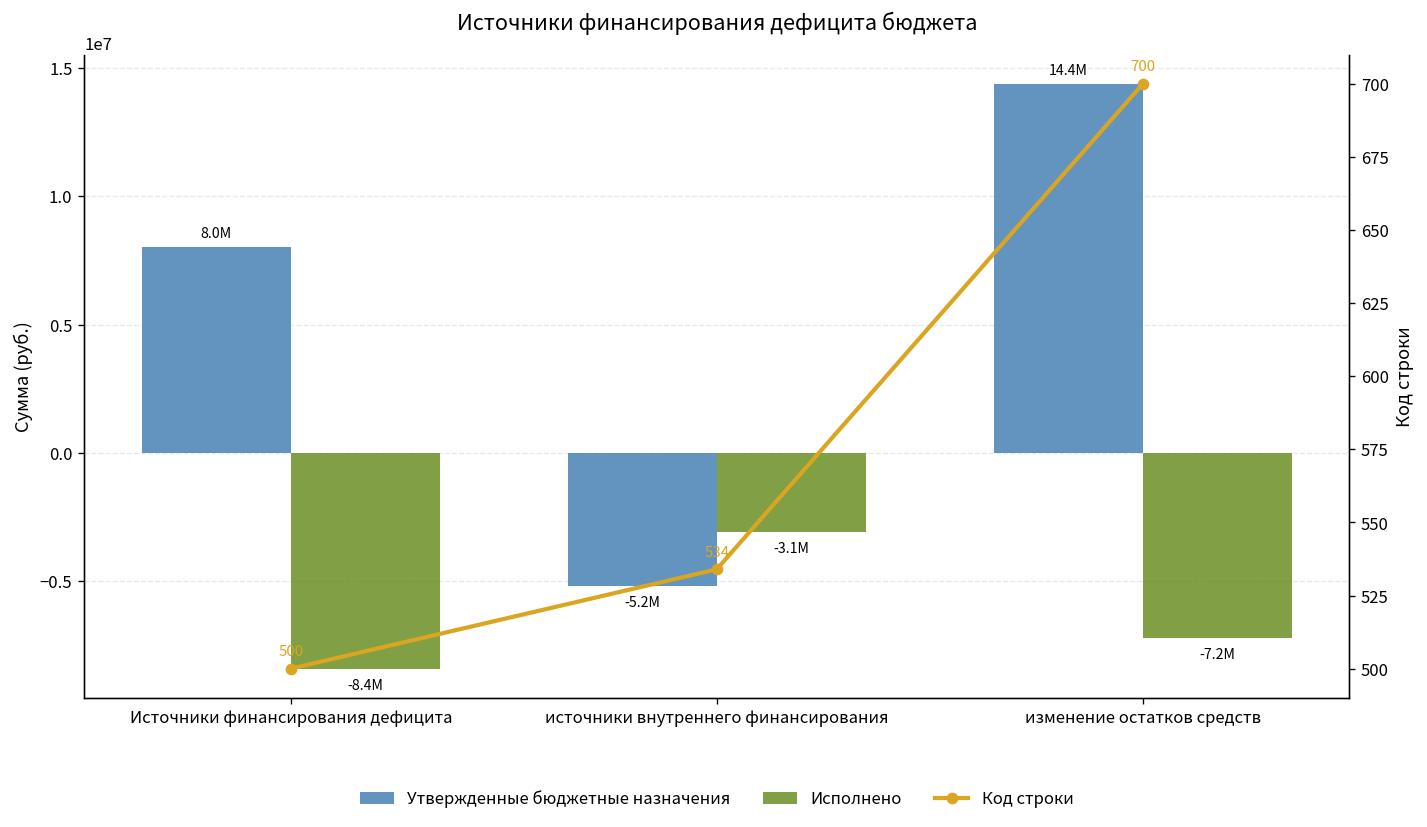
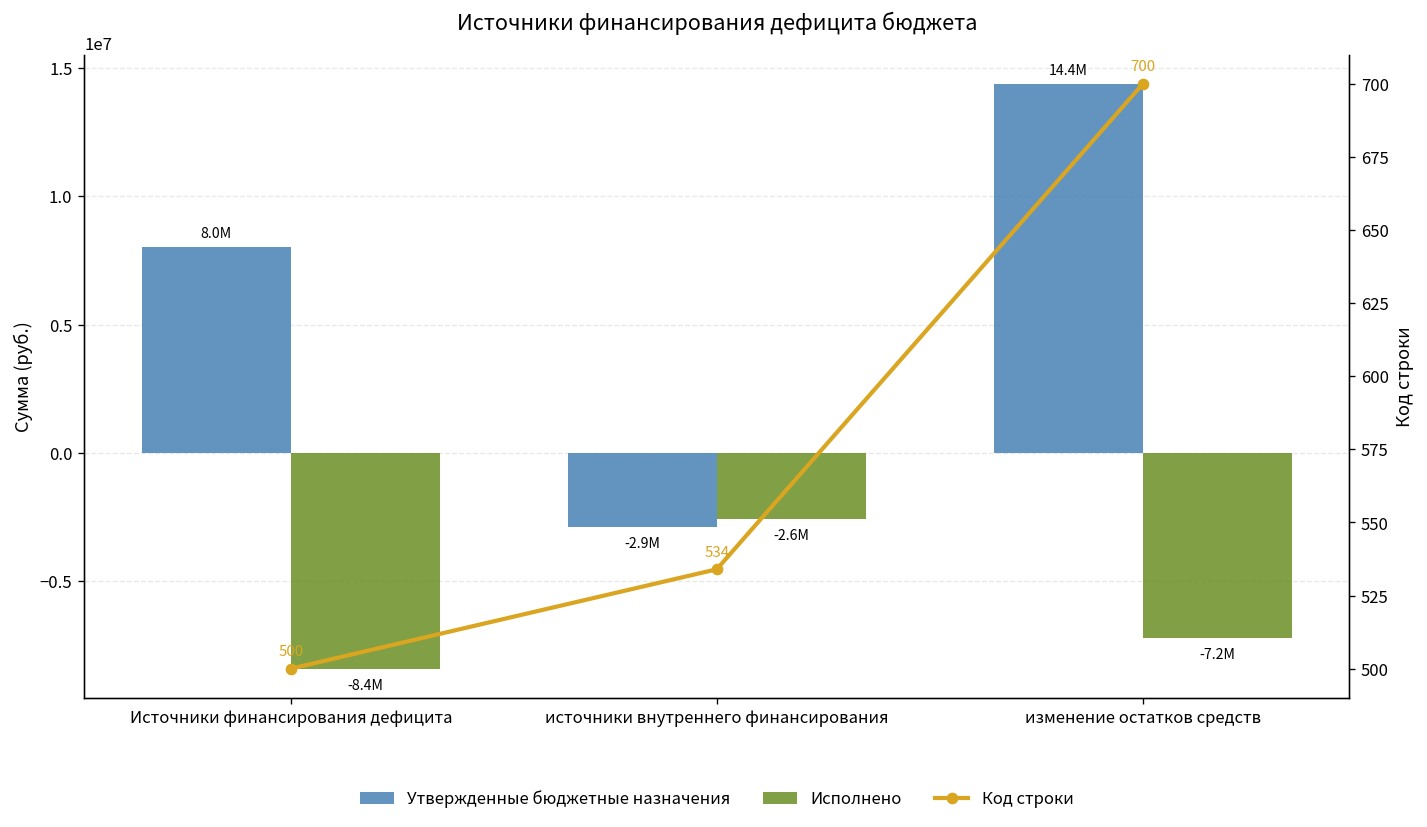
  {
    "Утвержденные бюджетные назначения": {
      "Источники финансирования дефицита": "8.0M",
-     "источники внутреннего финансирования": "-5.2M",
+     "источники внутреннего финансирования": "-2.9M",
      "изменение остатков средств": "14.4M"
    },
    "Исполнено": {
      "Источники финансирования дефицита": "-8.4M",
-     "источники внутреннего финансирования": "-3.1M",
+     "источники внутреннего финансирования": "-2.6M",
      "изменение остатков средств": "-7.2M"
    },
    "Код строки": {
      "Источники финансирования дефицита": "500",
      "источники внутреннего финансирования": "534",
      "изменение остатков средств": "700"
    }
  }
